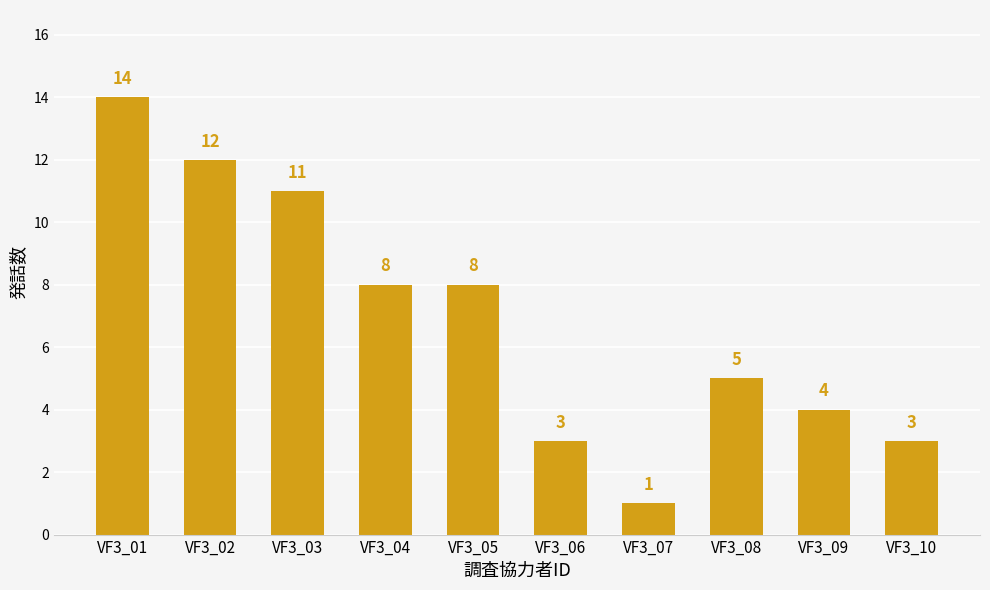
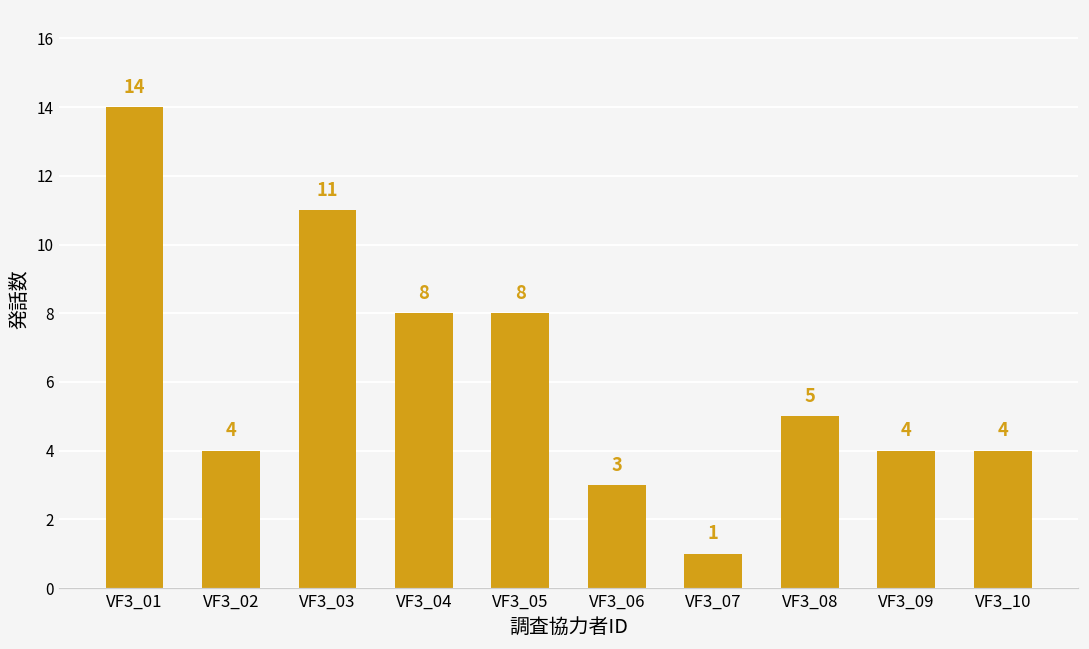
  {
    "VF3_01": 14,
-   "VF3_02": 12,
+   "VF3_02": 4,
    "VF3_03": 11,
    "VF3_04": 8,
    "VF3_05": 8,
    "VF3_06": 3,
    "VF3_07": 1,
    "VF3_08": 5,
    "VF3_09": 4,
-   "VF3_10": 3
+   "VF3_10": 4
  }
